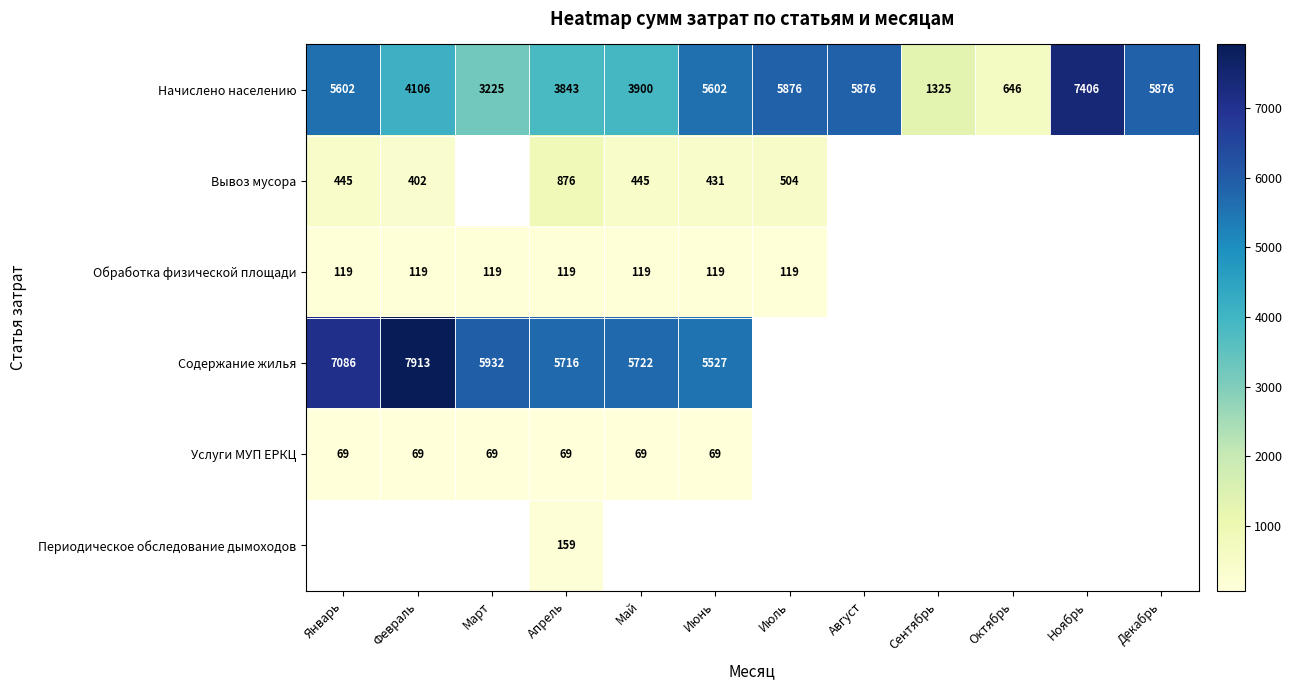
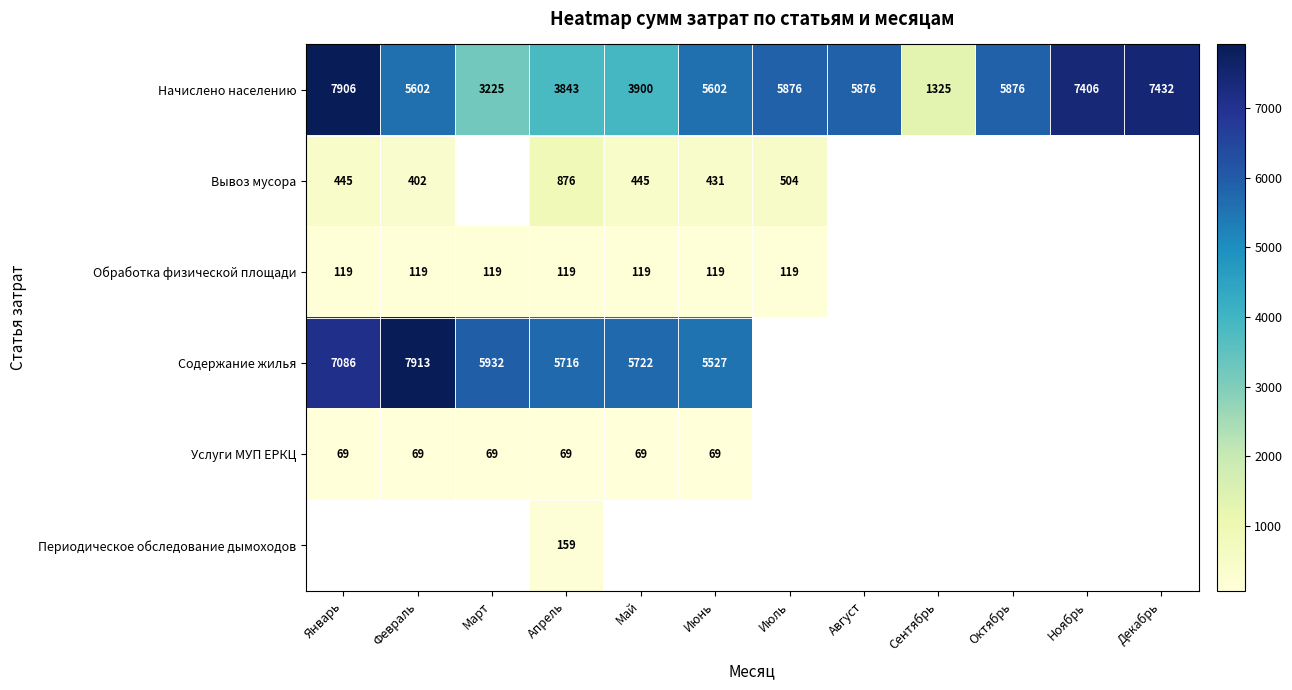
  {
    "Начислено населению": {
-     "Январь": 5602,
-     "Февраль": 4106,
+     "Январь": 7906,
+     "Февраль": 5602,
      "Март": 3225,
      "Апрель": 3843,
      "Май": 3900,
      "Июнь": 5602,
      "Июль": 5876,
      "Август": 5876,
      "Сентябрь": 1325,
-     "Октябрь": 646,
+     "Октябрь": 5876,
      "Ноябрь": 7406,
-     "Декабрь": 5876
+     "Декабрь": 7432
    },
    "Вывоз мусора": {
      "Январь": 445,
      "Февраль": 402,
      "Апрель": 876,
      "Май": 445,
      "Июнь": 431,
      "Июль": 504
    },
    "Обработка физической площади": {
      "Январь": 119,
      "Февраль": 119,
      "Март": 119,
      "Апрель": 119,
      "Май": 119,
      "Июнь": 119,
      "Июль": 119
    },
    "Содержание жилья": {
      "Январь": 7086,
      "Февраль": 7913,
      "Март": 5932,
      "Апрель": 5716,
      "Май": 5722,
      "Июнь": 5527
    },
    "Услуги МУП ЕРКЦ": {
      "Январь": 69,
      "Февраль": 69,
      "Март": 69,
      "Апрель": 69,
      "Май": 69,
      "Июнь": 69
    },
    "Периодическое обследование дымоходов": {
      "Апрель": 159
    }
  }
